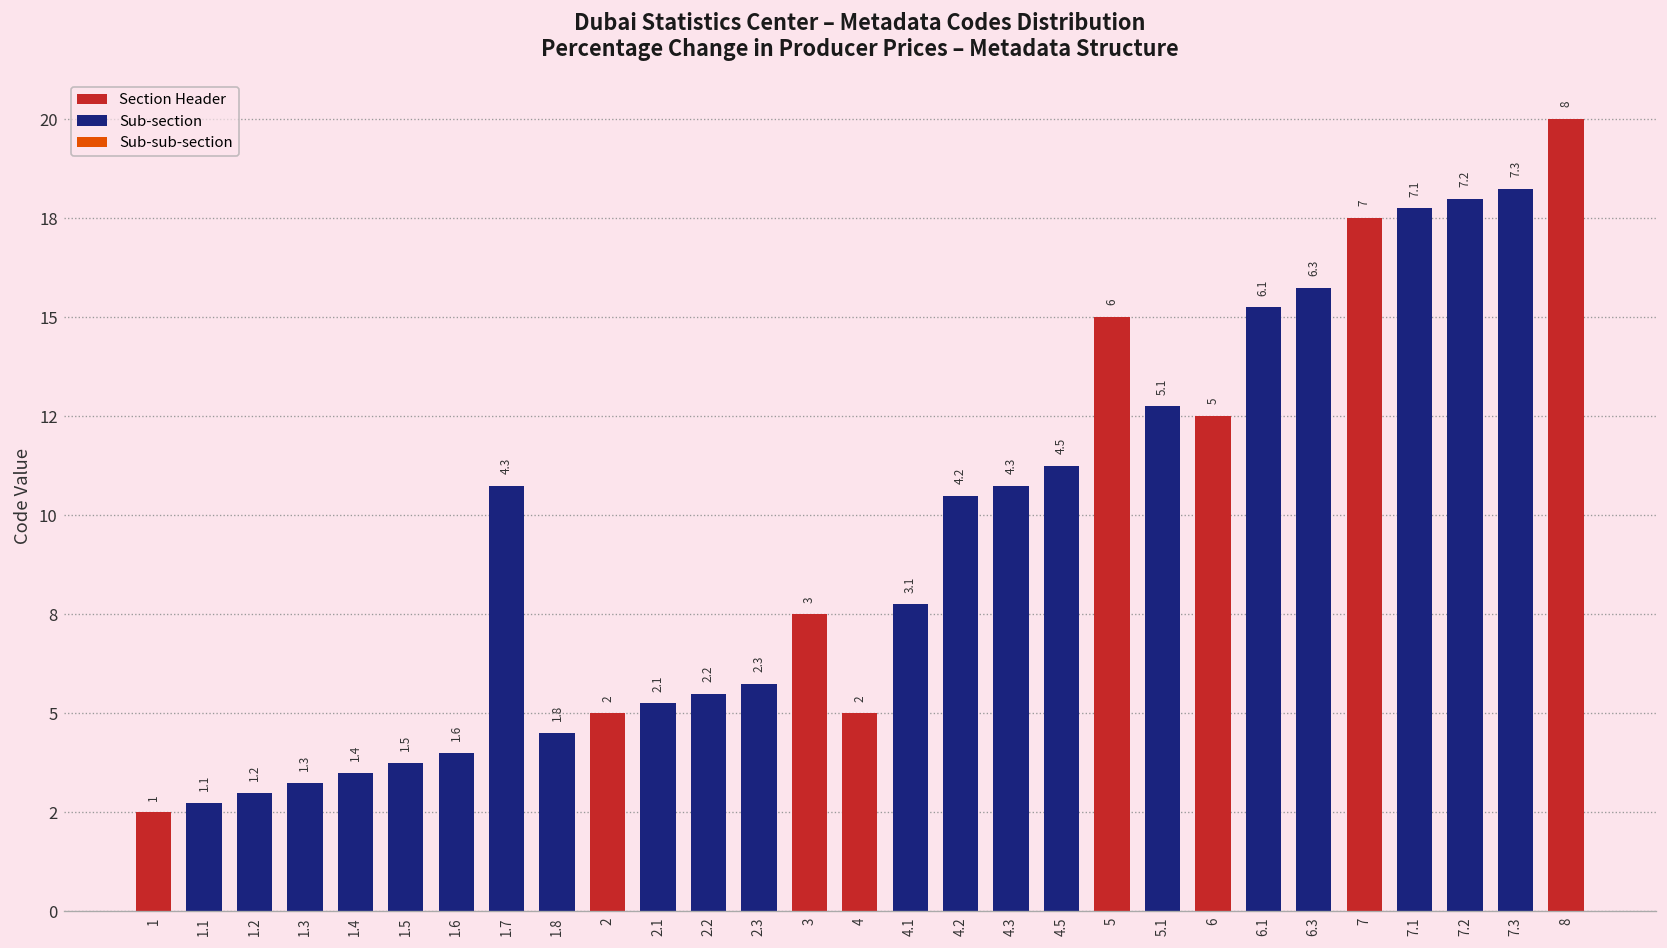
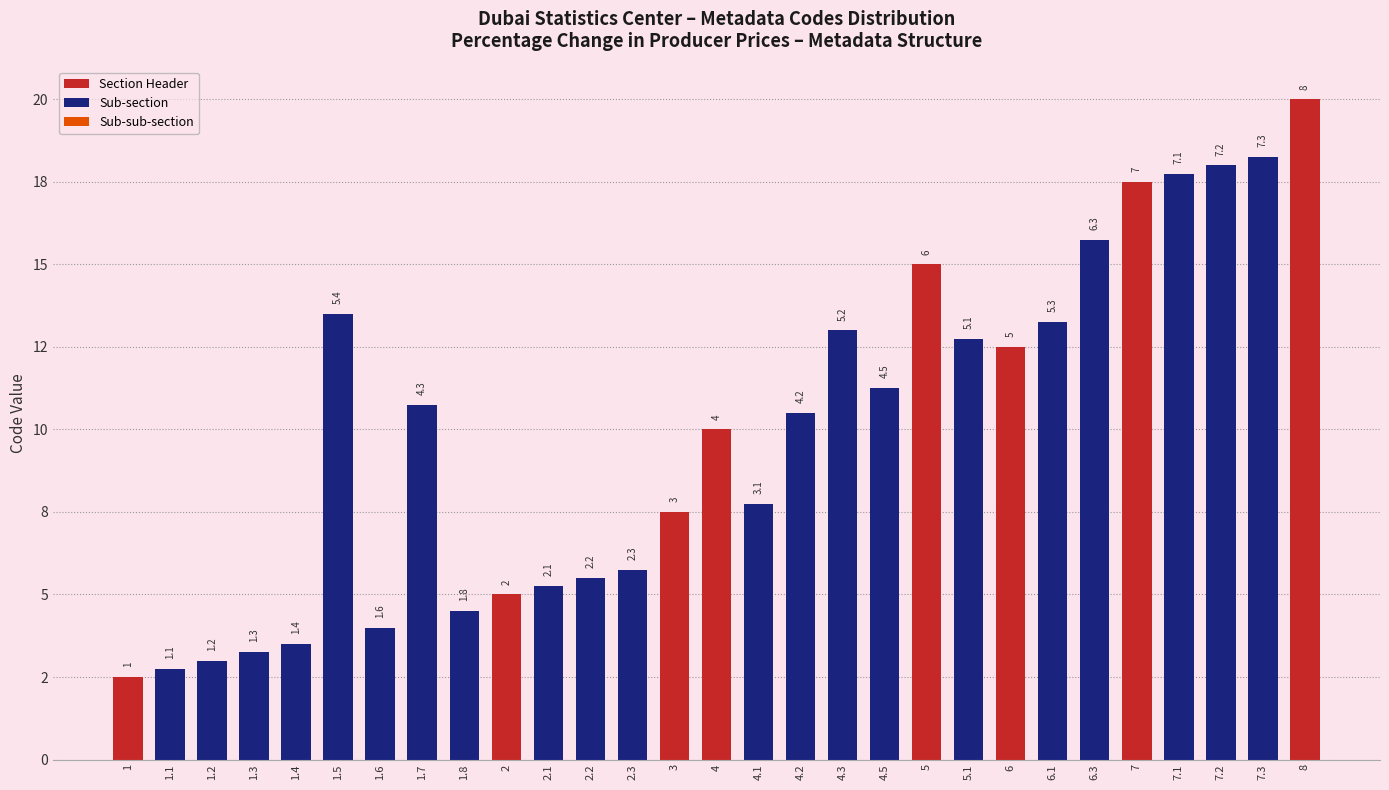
  {
-   "1.5": 1.5,
-   "4": 2,
-   "4.3": 4.3,
-   "6.1": 6.1
+   "1.5": 5.4,
+   "4": 4,
+   "4.3": 5.2,
+   "6.1": 5.3
  }
